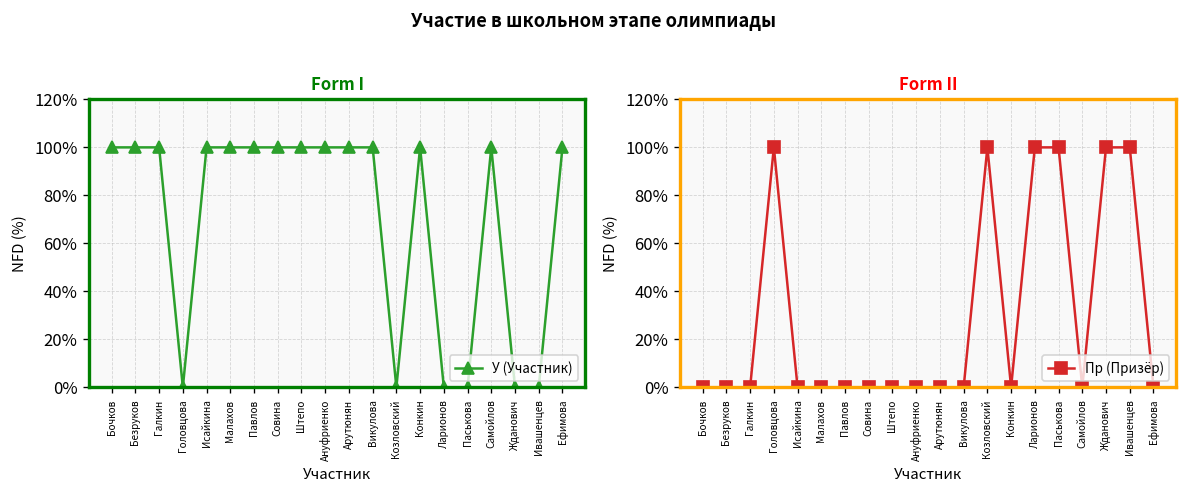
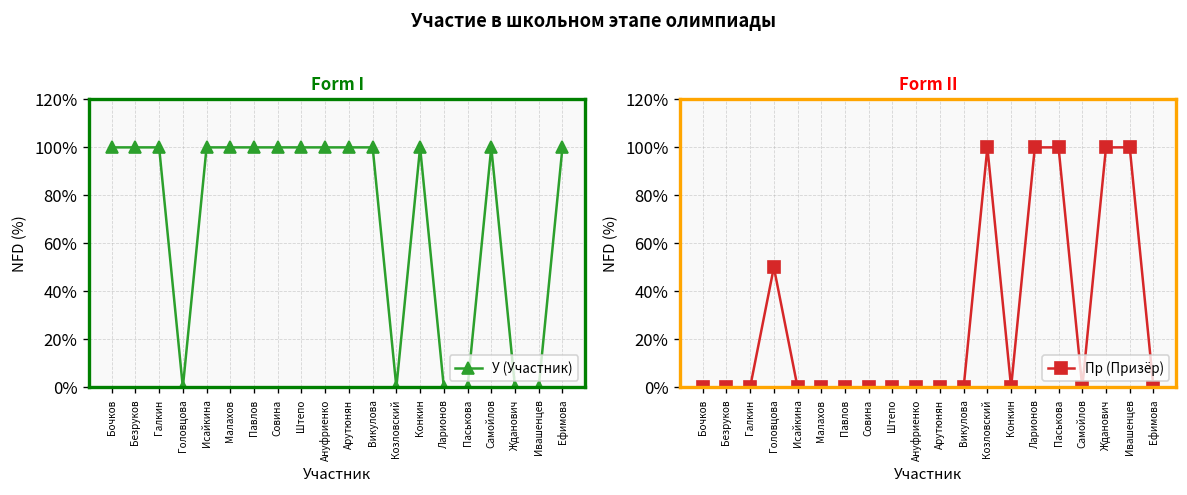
  {
    "Form I": {
      "Бочков": "100%",
      "Безруков": "100%",
      "Галкин": "100%",
      "Головцова": "0%",
      "Исайкина": "100%",
      "Малахов": "100%",
      "Павлов": "100%",
      "Совина": "100%",
      "Штепо": "100%",
      "Ануфриенко": "100%",
      "Арутюнян": "100%",
      "Викулова": "100%",
      "Козловский": "0%",
      "Конкин": "100%",
      "Ларионов": "0%",
      "Паськова": "0%",
      "Самойлов": "100%",
      "Жданович": "0%",
      "Ивашенцев": "0%",
      "Ефимова": "100%"
    },
    "Form II": {
      "Бочков": "0%",
      "Безруков": "0%",
      "Галкин": "0%",
-     "Головцова": "100%",
+     "Головцова": "50%",
      "Исайкина": "0%",
      "Малахов": "0%",
      "Павлов": "0%",
      "Совина": "0%",
      "Штепо": "0%",
      "Ануфриенко": "0%",
      "Арутюнян": "0%",
      "Викулова": "0%",
      "Козловский": "100%",
      "Конкин": "0%",
      "Ларионов": "100%",
      "Паськова": "100%",
      "Самойлов": "0%",
      "Жданович": "100%",
      "Ивашенцев": "100%",
      "Ефимова": "0%"
    }
  }
